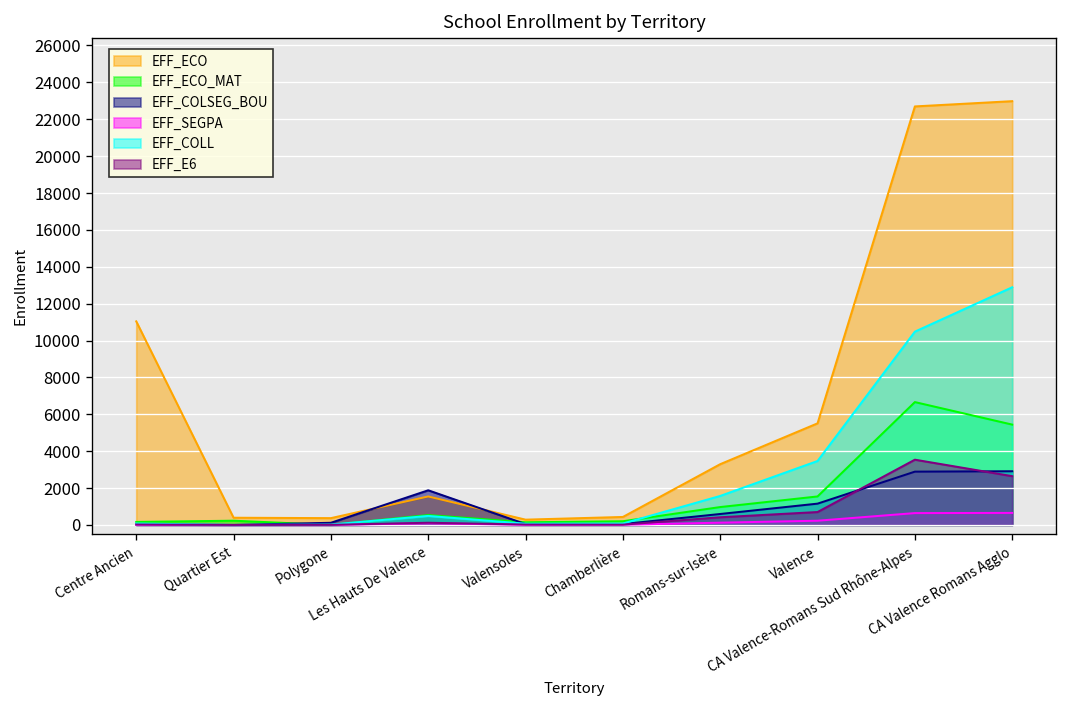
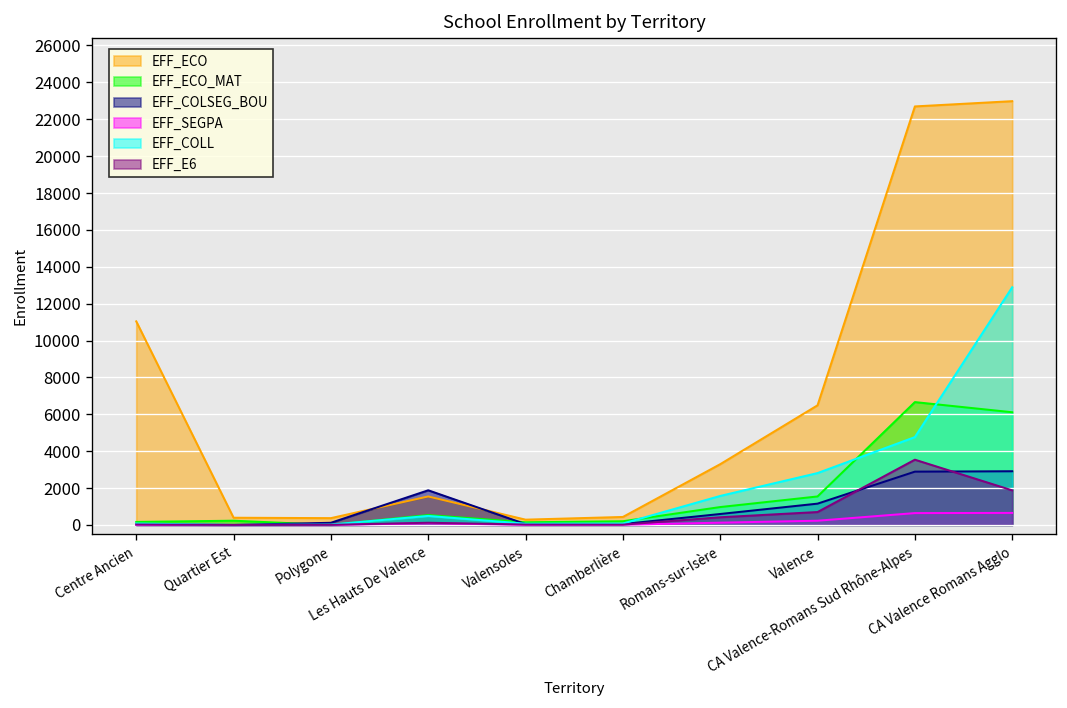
  {
    "EFF_ECO": {
      "Centre Ancien": 11000,
      "Polygone": 400,
      "Les Hauts De Valence": 1500,
      "Chamberlière": 400,
      "Romans-sur-Isère": 3300,
-     "Valence": 5500,
+     "Valence": 6500,
      "CA Valence-Romans Sud Rhône-Alpes": 22700,
      "CA Valence Romans Agglo": 23000
    },
    "EFF_ECO_MAT": {
      "Romans-sur-Isère": 1000,
      "Valence": 1500,
      "CA Valence-Romans Sud Rhône-Alpes": 6700,
-     "CA Valence Romans Agglo": 5400
+     "CA Valence Romans Agglo": 6100
    },
    "EFF_COLSEG_BOU": {
      "Les Hauts De Valence": 1900,
      "Romans-sur-Isère": 600,
      "Valence": 1200,
      "CA Valence-Romans Sud Rhône-Alpes": 2900,
      "CA Valence Romans Agglo": 2900
    },
    "EFF_SEGPA": {
      "Romans-sur-Isère": 100,
      "Valence": 200,
      "CA Valence-Romans Sud Rhône-Alpes": 600,
      "CA Valence Romans Agglo": 700
    },
    "EFF_COLL": {
      "Romans-sur-Isère": 1600,
-     "Valence": 3500,
-     "CA Valence-Romans Sud Rhône-Alpes": 10500,
+     "Valence": 2800,
+     "CA Valence-Romans Sud Rhône-Alpes": 4800,
      "CA Valence Romans Agglo": 12900
    },
    "EFF_E6": {
      "Romans-sur-Isère": 400,
      "Valence": 700,
      "CA Valence-Romans Sud Rhône-Alpes": 3500,
-     "CA Valence Romans Agglo": 2600
+     "CA Valence Romans Agglo": 1900
    }
  }
